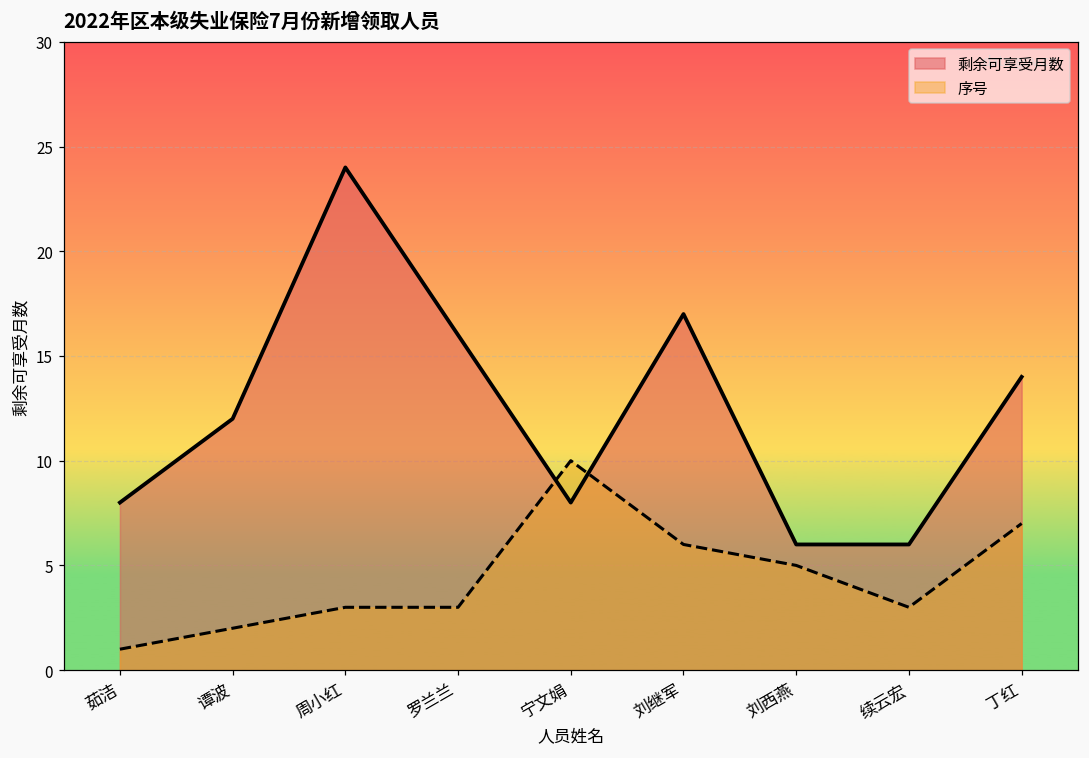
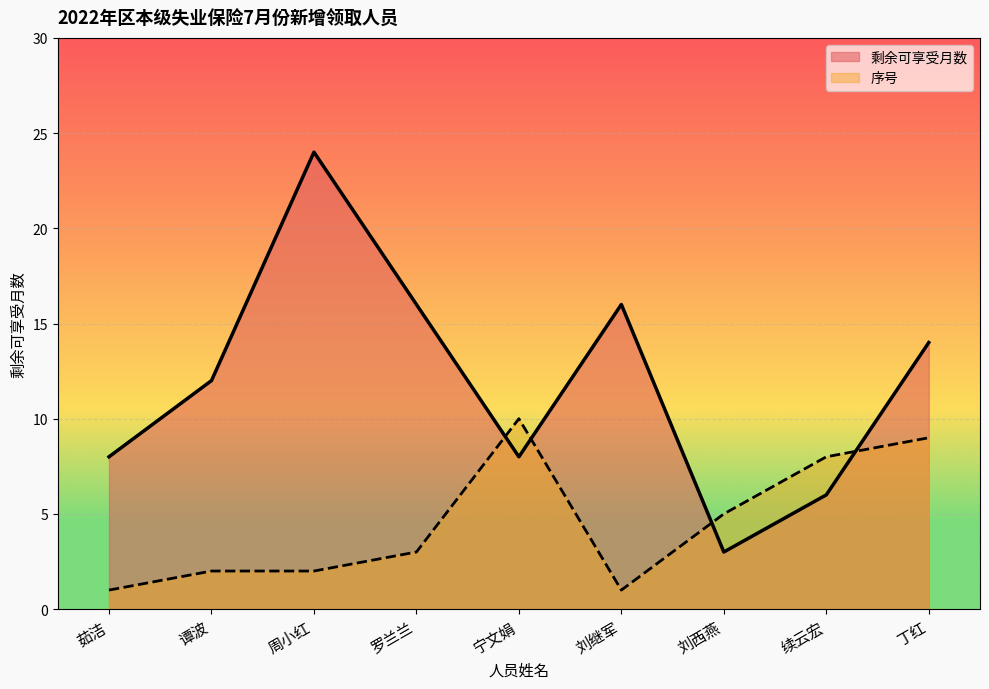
  {
    "剩余可享受月数": {
      "茹洁": 8,
      "谭波": 12,
      "周小红": 24,
      "罗兰兰": 16,
      "宁文娟": 8,
-     "刘继军": 17,
-     "刘西燕": 6,
+     "刘继军": 16,
+     "刘西燕": 3,
      "续云宏": 6,
      "丁红": 14
    },
    "序号": {
      "茹洁": 1,
      "谭波": 2,
-     "周小红": 3,
+     "周小红": 2,
      "罗兰兰": 3,
      "宁文娟": 10,
-     "刘继军": 6,
+     "刘继军": 1,
      "刘西燕": 5,
-     "续云宏": 3,
-     "丁红": 7
+     "续云宏": 8,
+     "丁红": 9
    }
  }
